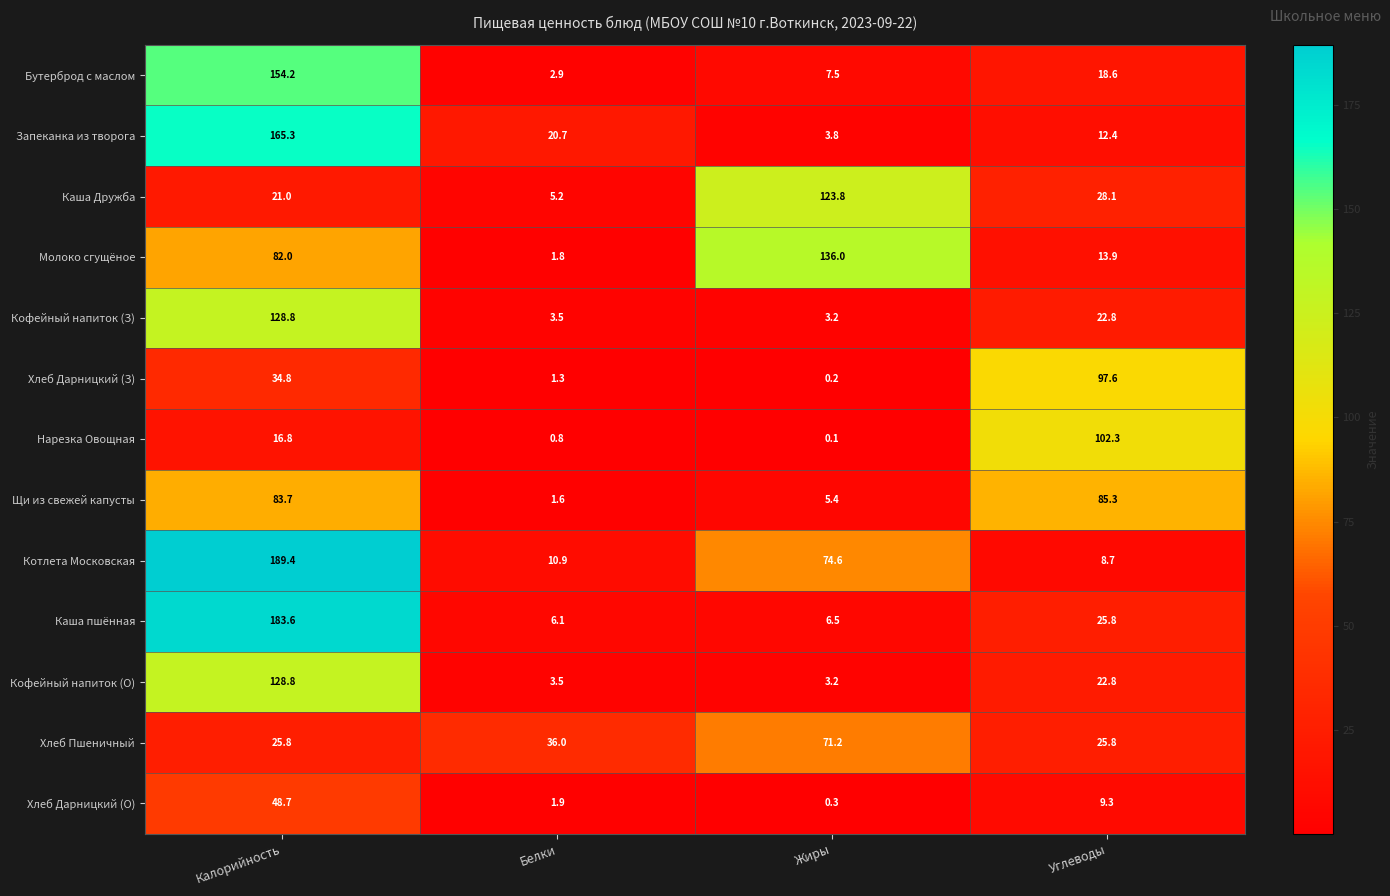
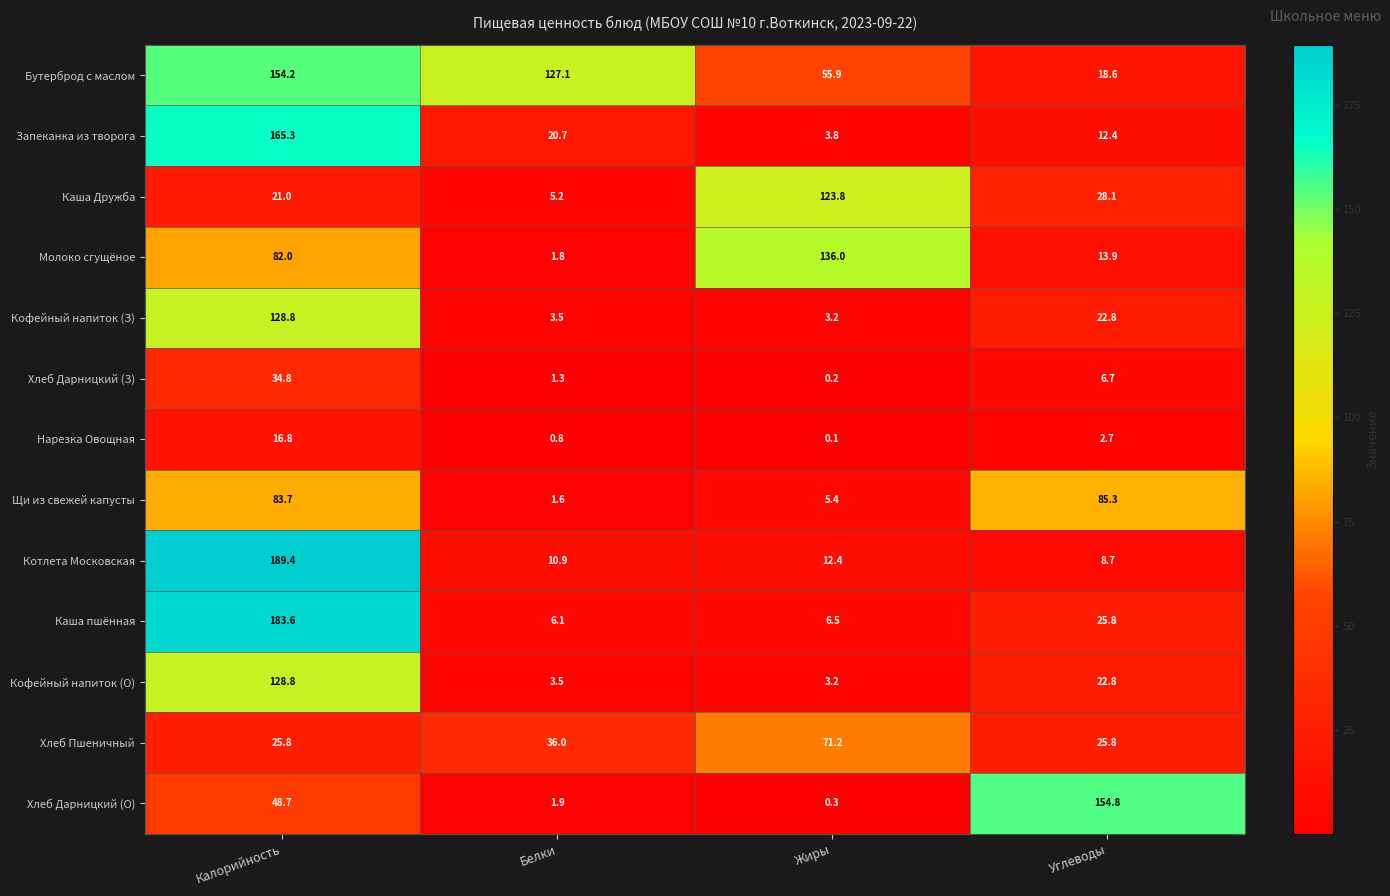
  {
    "Бутерброд с маслом": {
      "Калорийность": 154.2,
-     "Белки": 2.9,
-     "Жиры": 7.5,
+     "Белки": 127.1,
+     "Жиры": 55.9,
      "Углеводы": 18.6
    },
    "Запеканка из творога": {
      "Калорийность": 165.3,
      "Белки": 20.7,
      "Жиры": 3.8,
      "Углеводы": 12.4
    },
    "Каша Дружба": {
      "Калорийность": 21.0,
      "Белки": 5.2,
      "Жиры": 123.8,
      "Углеводы": 28.1
    },
    "Молоко сгущёное": {
      "Калорийность": 82.0,
      "Белки": 1.8,
      "Жиры": 136.0,
      "Углеводы": 13.9
    },
    "Кофейный напиток (З)": {
      "Калорийность": 128.8,
      "Белки": 3.5,
      "Жиры": 3.2,
      "Углеводы": 22.8
    },
    "Хлеб Дарницкий (З)": {
      "Калорийность": 34.8,
      "Белки": 1.3,
      "Жиры": 0.2,
-     "Углеводы": 97.6
+     "Углеводы": 6.7
    },
    "Нарезка Овощная": {
      "Калорийность": 16.8,
      "Белки": 0.8,
      "Жиры": 0.1,
-     "Углеводы": 102.3
+     "Углеводы": 2.7
    },
    "Щи из свежей капусты": {
      "Калорийность": 83.7,
      "Белки": 1.6,
      "Жиры": 5.4,
      "Углеводы": 85.3
    },
    "Котлета Московская": {
      "Калорийность": 189.4,
      "Белки": 10.9,
-     "Жиры": 74.6,
+     "Жиры": 12.4,
      "Углеводы": 8.7
    },
    "Каша пшённая": {
      "Калорийность": 183.6,
      "Белки": 6.1,
      "Жиры": 6.5,
      "Углеводы": 25.8
    },
    "Кофейный напиток (О)": {
      "Калорийность": 128.8,
      "Белки": 3.5,
      "Жиры": 3.2,
      "Углеводы": 22.8
    },
    "Хлеб Пшеничный": {
      "Калорийность": 25.8,
      "Белки": 36.0,
      "Жиры": 71.2,
      "Углеводы": 25.8
    },
    "Хлеб Дарницкий (О)": {
      "Калорийность": 48.7,
      "Белки": 1.9,
      "Жиры": 0.3,
-     "Углеводы": 9.3
+     "Углеводы": 154.8
    }
  }
